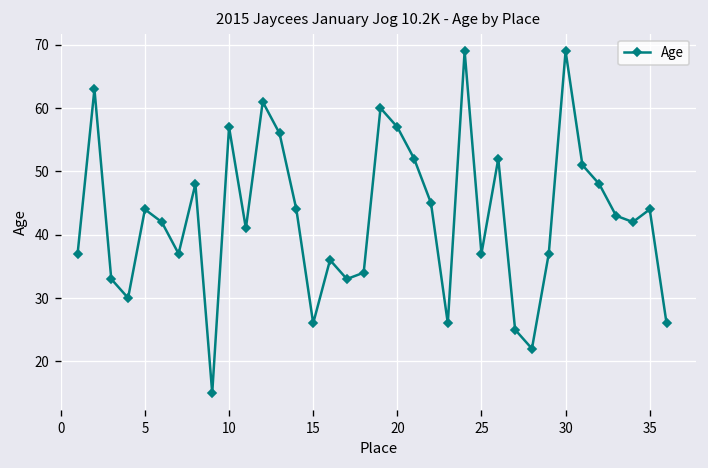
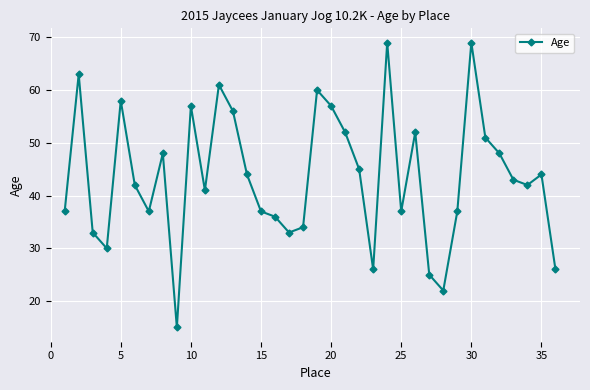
  {
-   "5": 44,
+   "5": 58,
    "10": 57,
-   "15": 26,
+   "15": 37,
    "20": 57,
    "25": 37,
    "30": 69,
    "35": 44
  }
